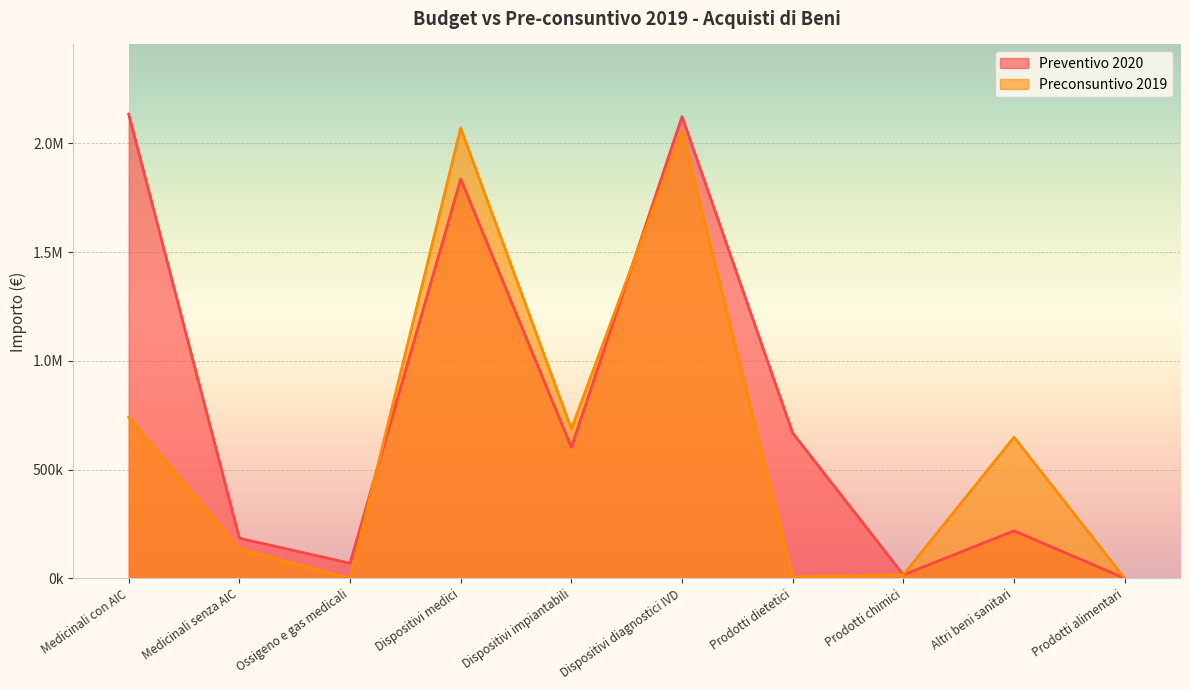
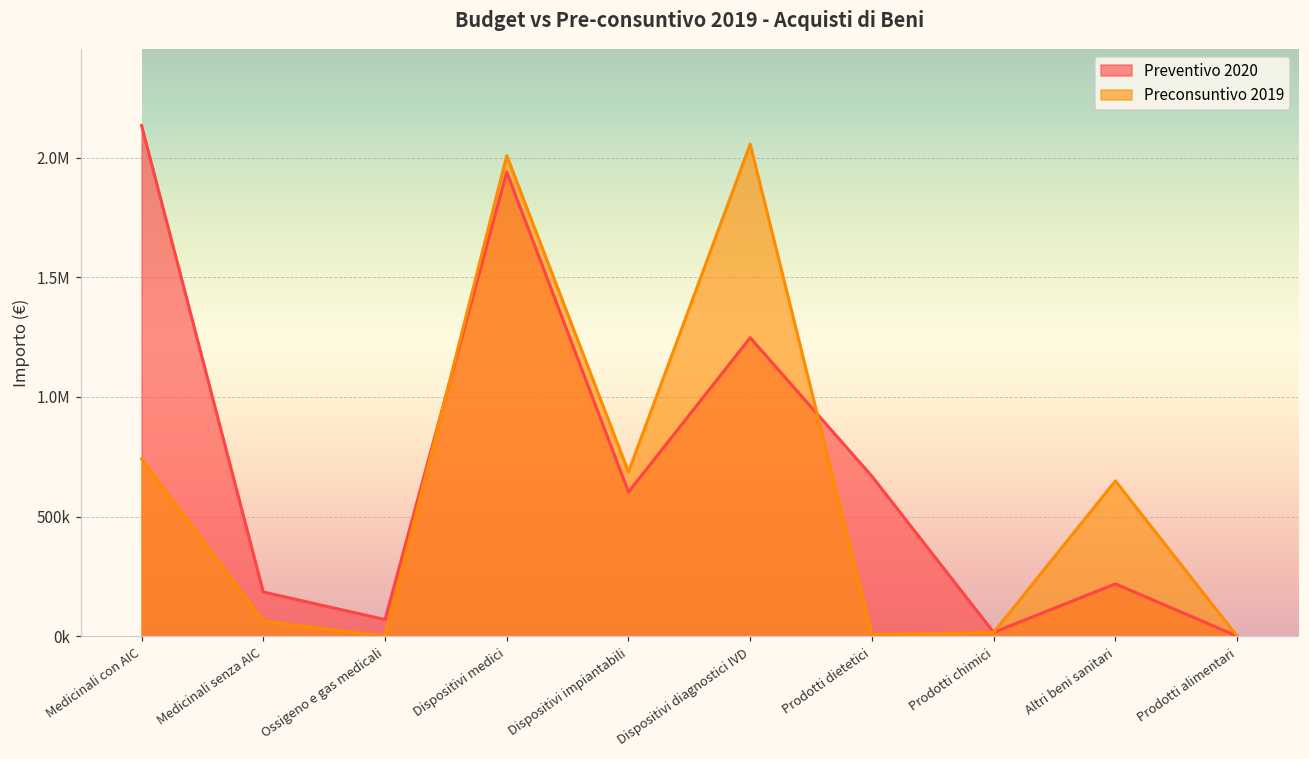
  {
    "Preventivo 2020": {
      "Medicinali con AIC": 2130000,
      "Medicinali senza AIC": 190000,
      "Ossigeno e gas medicali": 70000,
-     "Dispositivi medici": 1830000,
+     "Dispositivi medici": 1940000,
      "Dispositivi impiantabili": 600000,
-     "Dispositivi diagnostici IVD": 2120000,
+     "Dispositivi diagnostici IVD": 1250000,
      "Prodotti dietetici": 670000,
      "Altri beni sanitari": 220000
    },
    "Preconsuntivo 2019": {
      "Medicinali con AIC": 740000,
-     "Medicinali senza AIC": 140000,
+     "Medicinali senza AIC": 60000,
      "Ossigeno e gas medicali": 0,
-     "Dispositivi medici": 2070000,
+     "Dispositivi medici": 2010000,
      "Dispositivi impiantabili": 690000,
      "Dispositivi diagnostici IVD": 2060000,
      "Prodotti dietetici": 10000,
      "Altri beni sanitari": 650000
    }
  }
